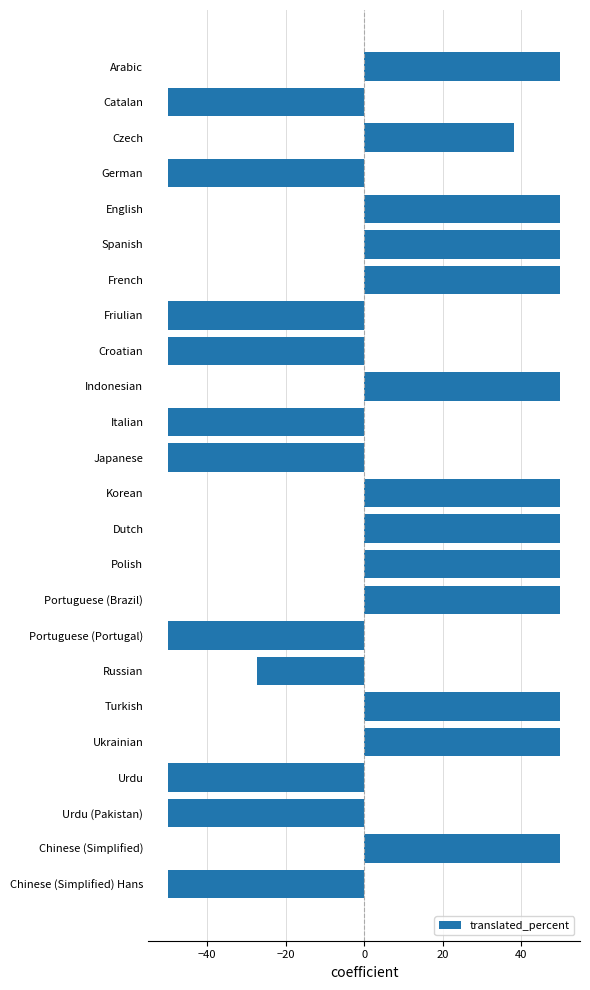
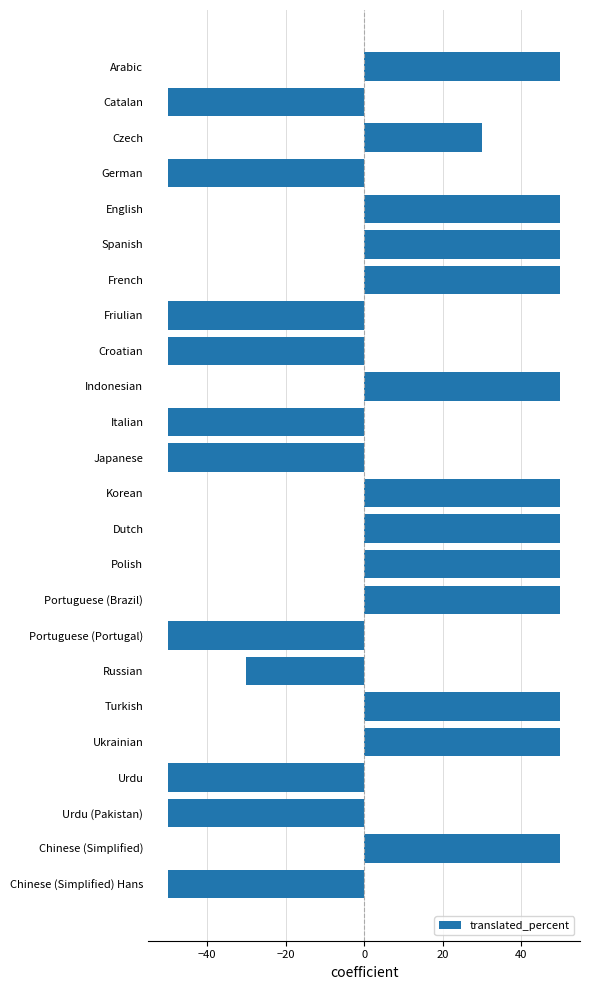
  {
    "Arabic": 50,
    "Catalan": -50,
-   "Czech": 38,
+   "Czech": 30,
    "German": -50,
    "English": 50,
    "Spanish": 50,
    "French": 50,
    "Friulian": -50,
    "Croatian": -50,
    "Indonesian": 50,
    "Italian": -50,
    "Japanese": -50,
    "Korean": 50,
    "Dutch": 50,
    "Polish": 50,
    "Portuguese (Brazil)": 50,
    "Portuguese (Portugal)": -50,
-   "Russian": -27,
+   "Russian": -30,
    "Turkish": 50,
    "Ukrainian": 50,
    "Urdu": -50,
    "Urdu (Pakistan)": -50,
    "Chinese (Simplified)": 50,
    "Chinese (Simplified) Hans": -50
  }
